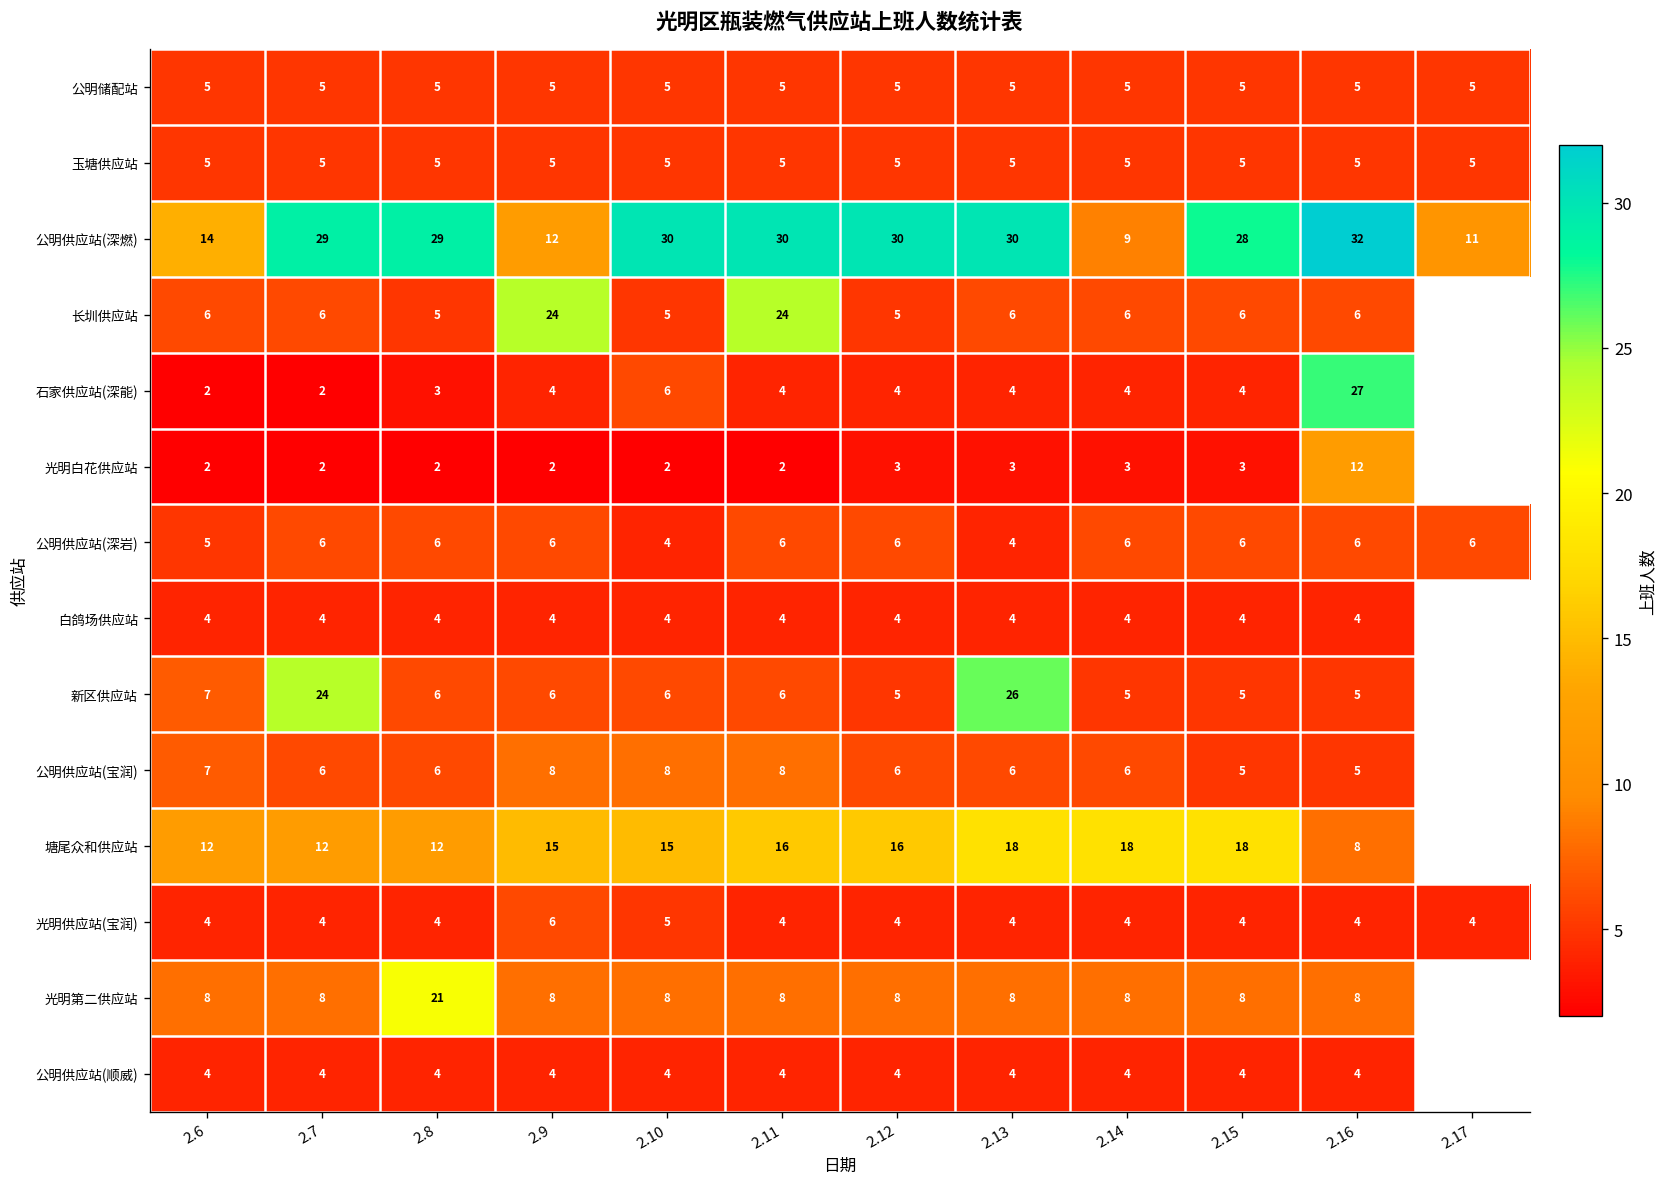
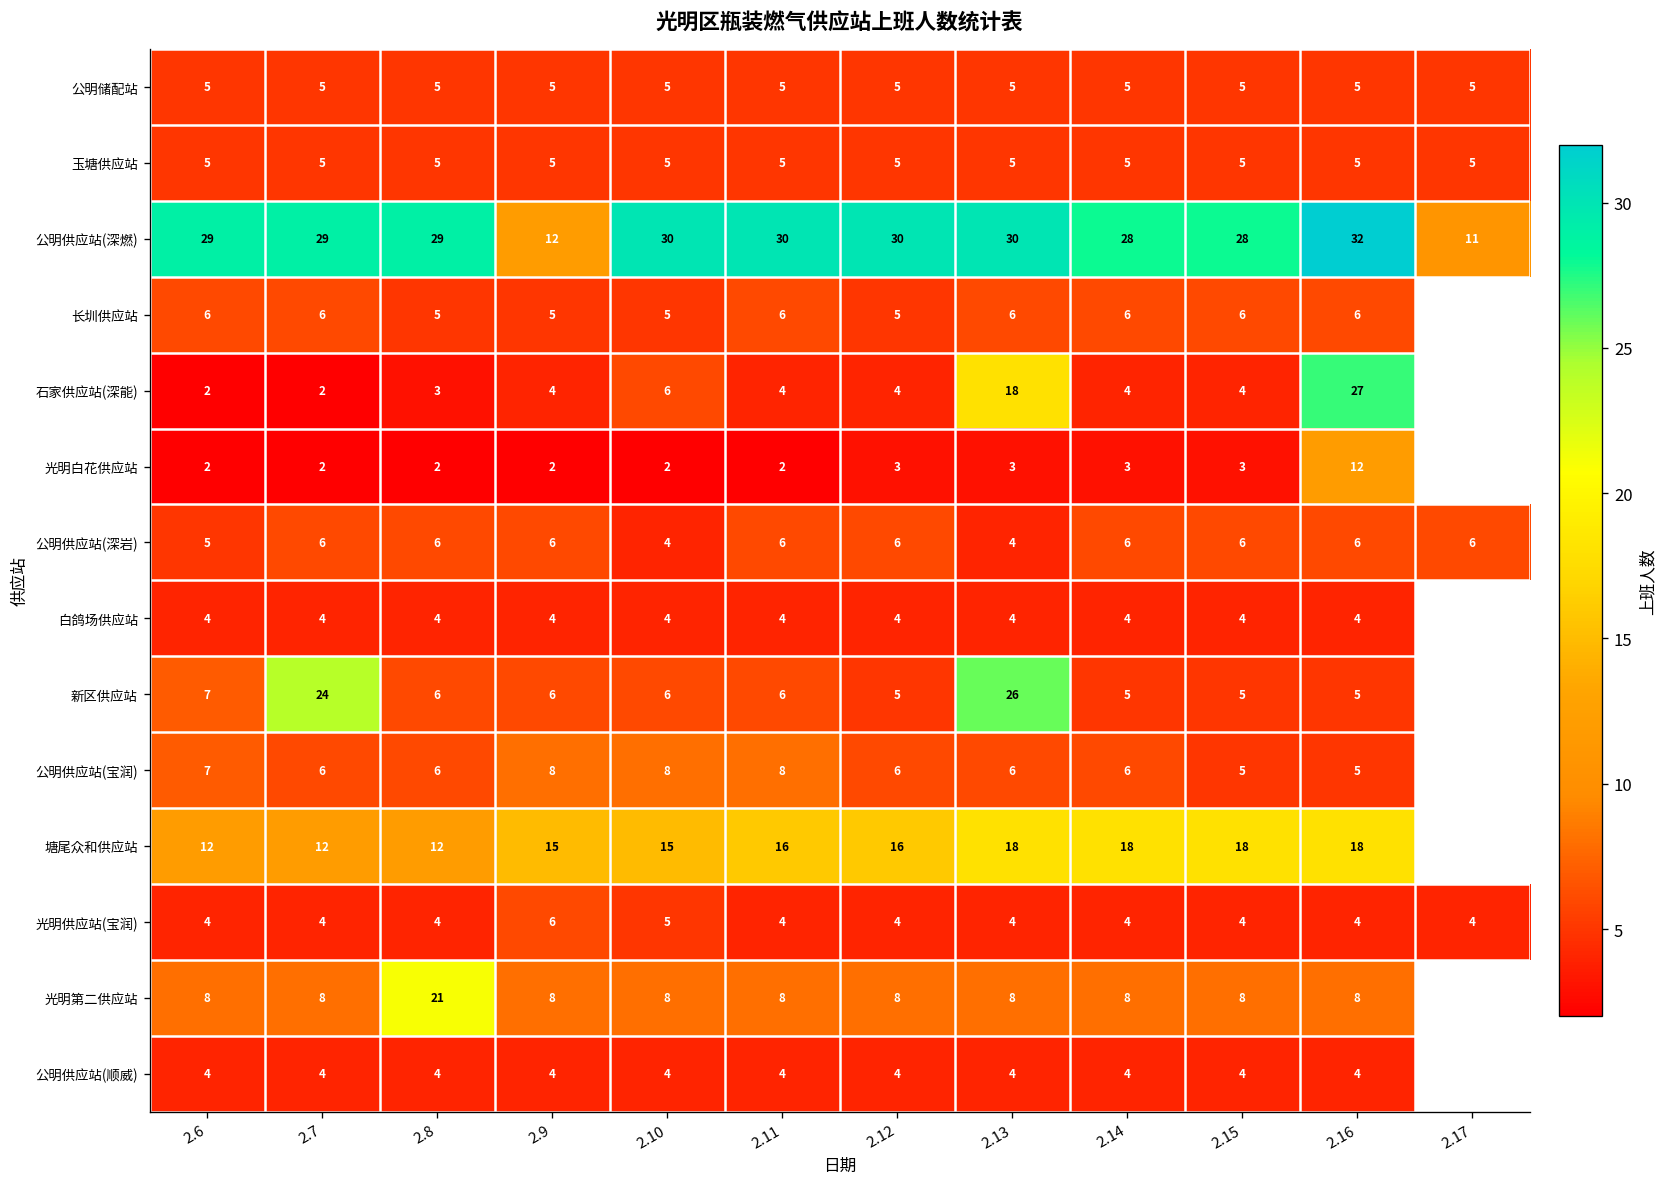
  {
    "公明储配站": {
      "2.6": 5,
      "2.7": 5,
      "2.8": 5,
      "2.9": 5,
      "2.10": 5,
      "2.11": 5,
      "2.12": 5,
      "2.13": 5,
      "2.14": 5,
      "2.15": 5,
      "2.16": 5,
      "2.17": 5
    },
    "玉塘供应站": {
      "2.6": 5,
      "2.7": 5,
      "2.8": 5,
      "2.9": 5,
      "2.10": 5,
      "2.11": 5,
      "2.12": 5,
      "2.13": 5,
      "2.14": 5,
      "2.15": 5,
      "2.16": 5,
      "2.17": 5
    },
    "公明供应站(深燃)": {
-     "2.6": 14,
+     "2.6": 29,
      "2.7": 29,
      "2.8": 29,
      "2.9": 12,
      "2.10": 30,
      "2.11": 30,
      "2.12": 30,
      "2.13": 30,
-     "2.14": 9,
+     "2.14": 28,
      "2.15": 28,
      "2.16": 32,
      "2.17": 11
    },
    "长圳供应站": {
      "2.6": 6,
      "2.7": 6,
      "2.8": 5,
-     "2.9": 24,
+     "2.9": 5,
      "2.10": 5,
-     "2.11": 24,
+     "2.11": 6,
      "2.12": 5,
      "2.13": 6,
      "2.14": 6,
      "2.15": 6,
      "2.16": 6
    },
    "石家供应站(深能)": {
      "2.6": 2,
      "2.7": 2,
      "2.8": 3,
      "2.9": 4,
      "2.10": 6,
      "2.11": 4,
      "2.12": 4,
-     "2.13": 4,
+     "2.13": 18,
      "2.14": 4,
      "2.15": 4,
      "2.16": 27
    },
    "光明白花供应站": {
      "2.6": 2,
      "2.7": 2,
      "2.8": 2,
      "2.9": 2,
      "2.10": 2,
      "2.11": 2,
      "2.12": 3,
      "2.13": 3,
      "2.14": 3,
      "2.15": 3,
      "2.16": 12
    },
    "公明供应站(深岩)": {
      "2.6": 5,
      "2.7": 6,
      "2.8": 6,
      "2.9": 6,
      "2.10": 4,
      "2.11": 6,
      "2.12": 6,
      "2.13": 4,
      "2.14": 6,
      "2.15": 6,
      "2.16": 6,
      "2.17": 6
    },
    "白鸽场供应站": {
      "2.6": 4,
      "2.7": 4,
      "2.8": 4,
      "2.9": 4,
      "2.10": 4,
      "2.11": 4,
      "2.12": 4,
      "2.13": 4,
      "2.14": 4,
      "2.15": 4,
      "2.16": 4
    },
    "新区供应站": {
      "2.6": 7,
      "2.7": 24,
      "2.8": 6,
      "2.9": 6,
      "2.10": 6,
      "2.11": 6,
      "2.12": 5,
      "2.13": 26,
      "2.14": 5,
      "2.15": 5,
      "2.16": 5
    },
    "公明供应站(宝润)": {
      "2.6": 7,
      "2.7": 6,
      "2.8": 6,
      "2.9": 8,
      "2.10": 8,
      "2.11": 8,
      "2.12": 6,
      "2.13": 6,
      "2.14": 6,
      "2.15": 5,
      "2.16": 5
    },
    "塘尾众和供应站": {
      "2.6": 12,
      "2.7": 12,
      "2.8": 12,
      "2.9": 15,
      "2.10": 15,
      "2.11": 16,
      "2.12": 16,
      "2.13": 18,
      "2.14": 18,
      "2.15": 18,
-     "2.16": 8
+     "2.16": 18
    },
    "光明供应站(宝润)": {
      "2.6": 4,
      "2.7": 4,
      "2.8": 4,
      "2.9": 6,
      "2.10": 5,
      "2.11": 4,
      "2.12": 4,
      "2.13": 4,
      "2.14": 4,
      "2.15": 4,
      "2.16": 4,
      "2.17": 4
    },
    "光明第二供应站": {
      "2.6": 8,
      "2.7": 8,
      "2.8": 21,
      "2.9": 8,
      "2.10": 8,
      "2.11": 8,
      "2.12": 8,
      "2.13": 8,
      "2.14": 8,
      "2.15": 8,
      "2.16": 8
    },
    "公明供应站(顺威)": {
      "2.6": 4,
      "2.7": 4,
      "2.8": 4,
      "2.9": 4,
      "2.10": 4,
      "2.11": 4,
      "2.12": 4,
      "2.13": 4,
      "2.14": 4,
      "2.15": 4,
      "2.16": 4
    }
  }
